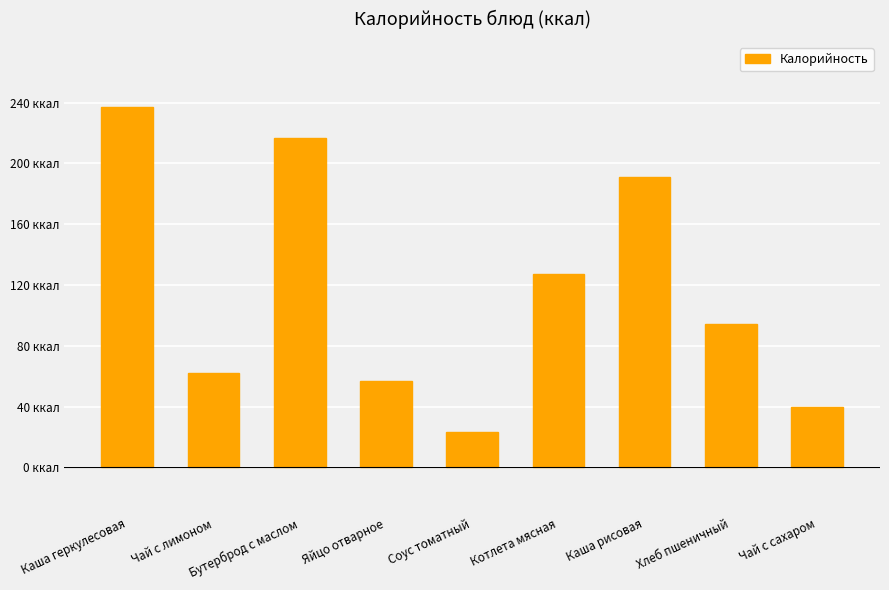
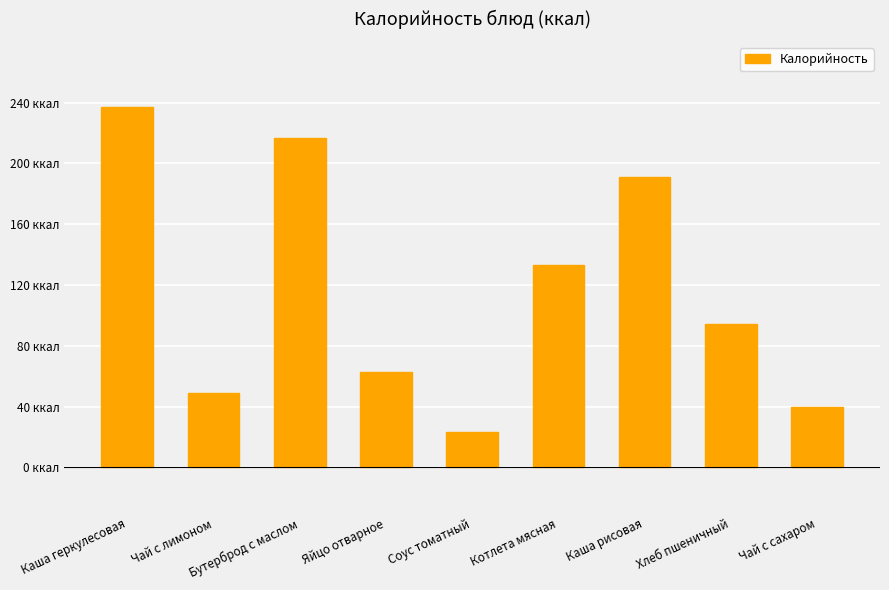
  {
    "Каша геркулесовая": "237 ккал",
-   "Чай с лимоном": "62 ккал",
+   "Чай с лимоном": "49 ккал",
    "Бутерброд с маслом": "217 ккал",
-   "Яйцо отварное": "57 ккал",
+   "Яйцо отварное": "63 ккал",
    "Соус томатный": "23 ккал",
-   "Котлета мясная": "127 ккал",
+   "Котлета мясная": "133 ккал",
    "Каша рисовая": "191 ккал",
    "Хлеб пшеничный": "94 ккал",
    "Чай с сахаром": "40 ккал"
  }
